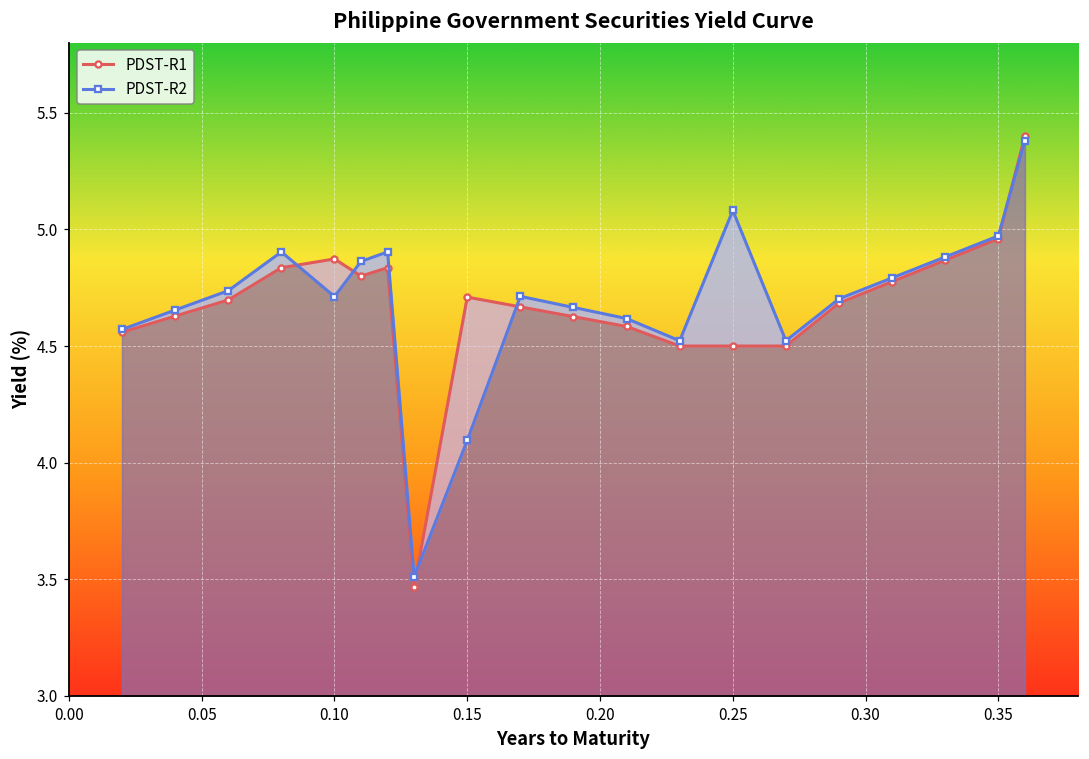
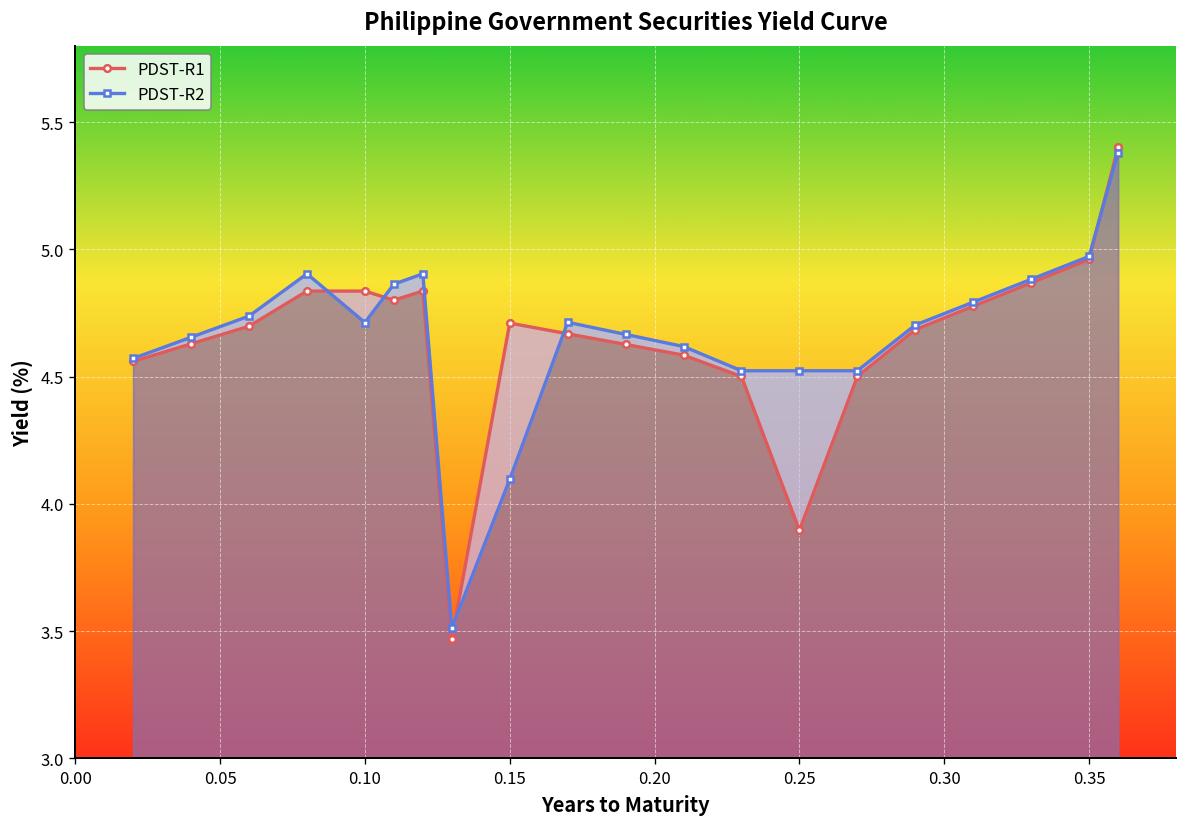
  {
    "PDST-R1": {
-     "0.10": 4.87,
-     "0.25": 4.50,
+     "0.10": 4.84,
+     "0.25": 3.90,
      "0.35": 4.96
    },
    "PDST-R2": {
      "0.10": 4.71,
      "0.15": 4.10,
-     "0.25": 5.08
+     "0.25": 4.52
    }
  }
